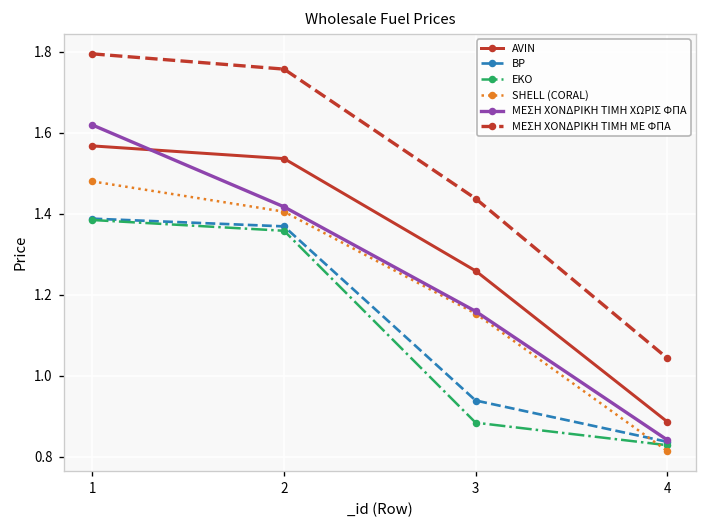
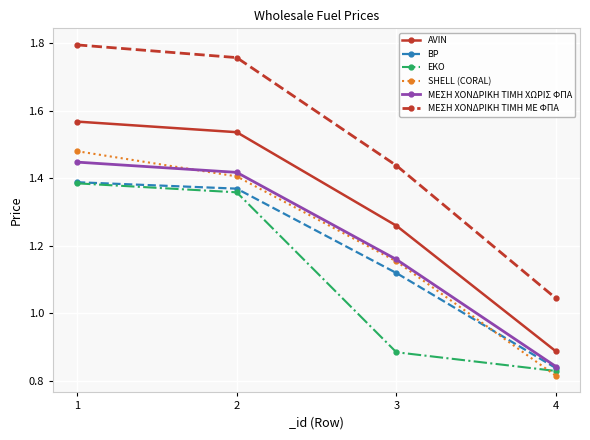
  {
    "BP": {
      "2": 1.37,
-     "3": 0.94
+     "3": 1.12
    },
    "EKO": {
      "2": 1.36,
      "3": 0.88,
      "4": 0.83
    },
    "SHELL (CORAL)": {
      "1": 1.48,
      "2": 1.41,
      "4": 0.81
    },
    "ΜΕΣΗ ΧΟΝΔΡΙΚΗ ΤΙΜΗ ΧΩΡΙΣ ΦΠΑ": {
-     "1": 1.62,
+     "1": 1.45,
      "2": 1.42
    }
  }
